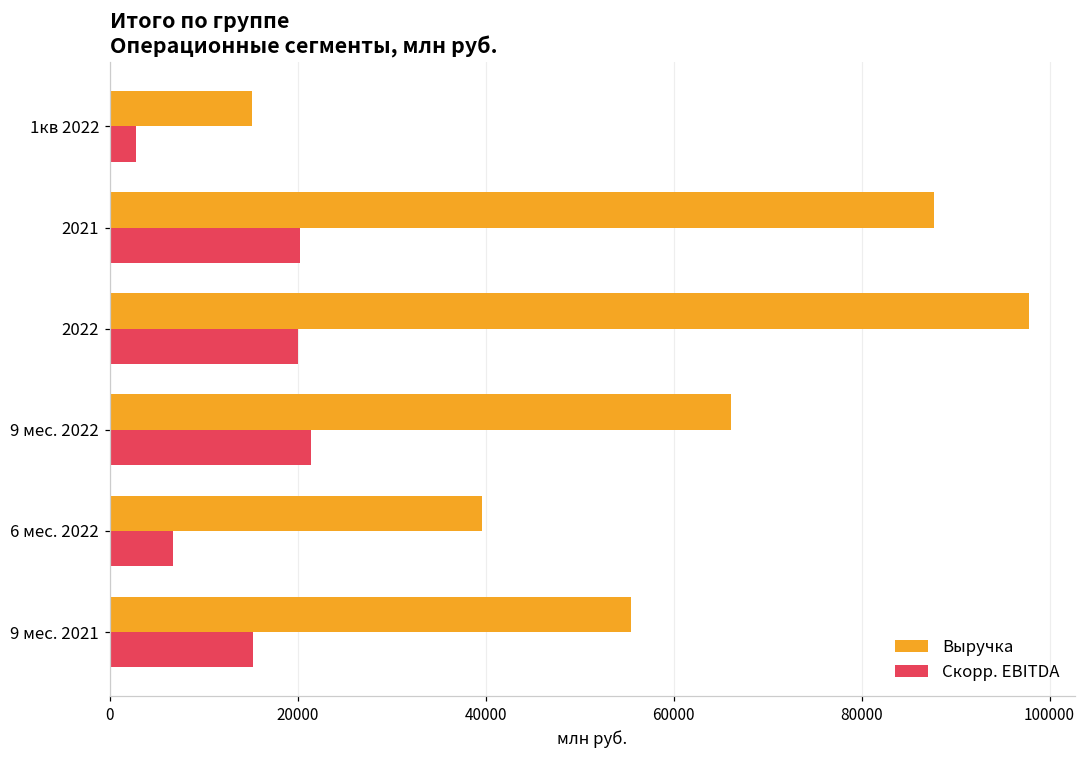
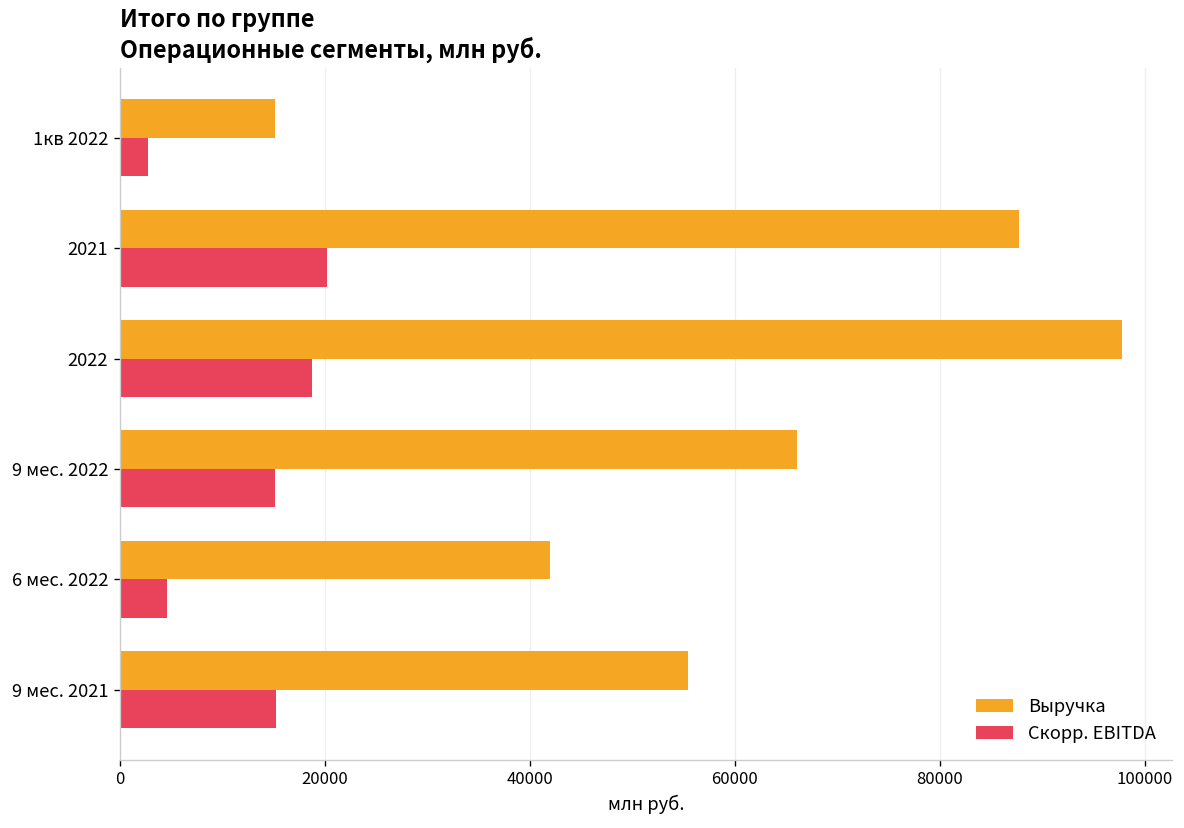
  {
    "Выручка": {
      "1кв 2022": 15000,
      "2021": 88000,
      "2022": 98000,
      "9 мес. 2022": 66000,
-     "6 мес. 2022": 40000,
+     "6 мес. 2022": 42000,
      "9 мес. 2021": 55000
    },
    "Скорр. EBITDA": {
      "1кв 2022": 3000,
      "2021": 20000,
-     "2022": 20000,
-     "9 мес. 2022": 21000,
-     "6 мес. 2022": 7000,
+     "2022": 19000,
+     "9 мес. 2022": 15000,
+     "6 мес. 2022": 5000,
      "9 мес. 2021": 15000
    }
  }
